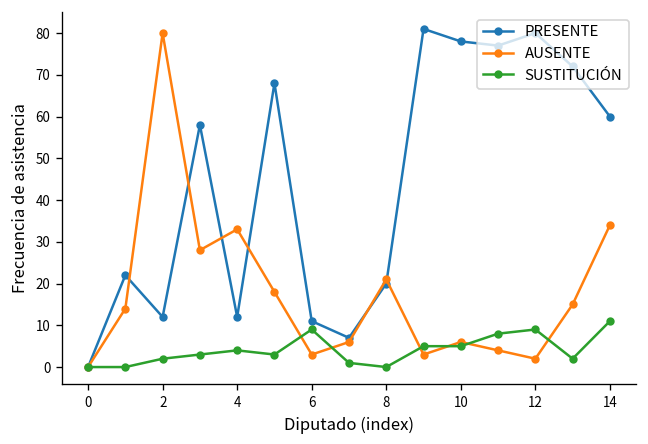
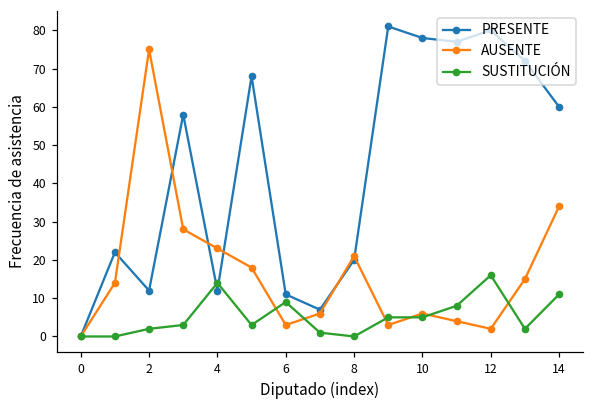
  {
    "PRESENTE": {
      "2": 12,
      "4": 12,
      "6": 11,
      "8": 20,
      "10": 78,
      "14": 60
    },
    "AUSENTE": {
-     "2": 80,
-     "4": 33,
+     "2": 75,
+     "4": 23,
      "6": 3,
      "8": 21,
      "10": 6,
      "12": 2,
      "14": 34
    },
    "SUSTITUCIÓN": {
      "2": 2,
-     "4": 4,
+     "4": 14,
      "6": 9,
      "8": 0,
      "10": 5,
-     "12": 9,
+     "12": 16,
      "14": 11
    }
  }
